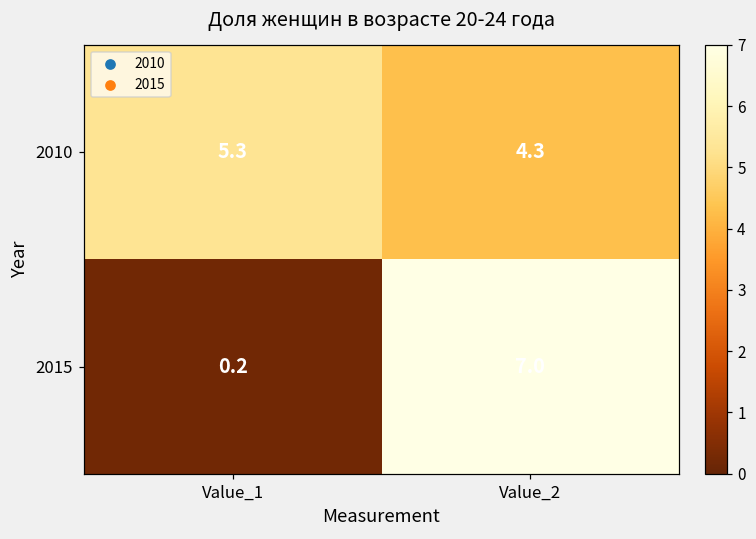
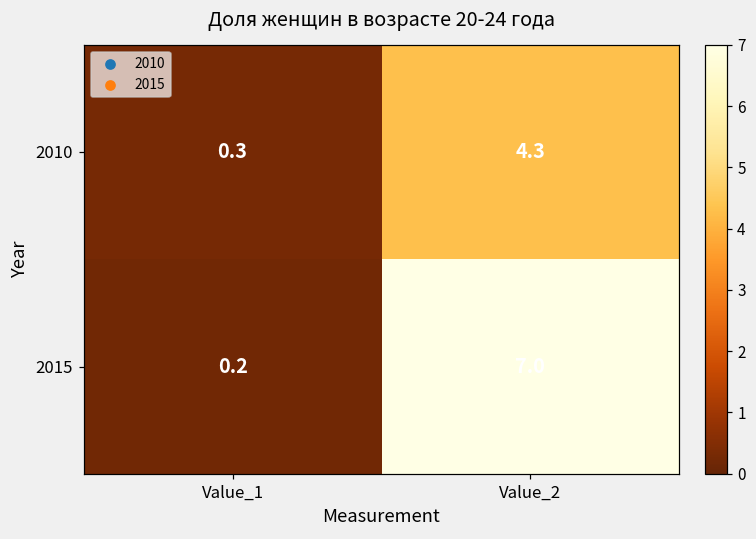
  {
    "2010": {
-     "Value_1": 5.3,
+     "Value_1": 0.3,
      "Value_2": 4.3
    },
    "2015": {
      "Value_1": 0.2
    }
  }
